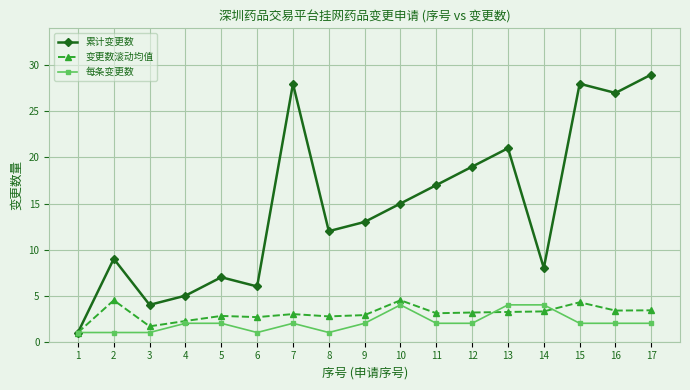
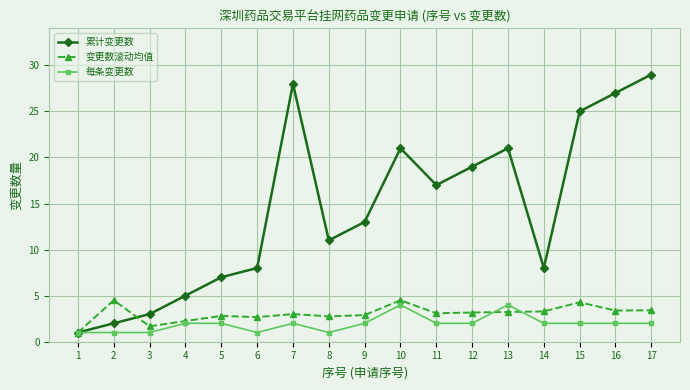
  {
    "累计变更数": {
-     "2": 9,
-     "3": 4,
+     "2": 2,
+     "3": 3,
      "4": 5,
      "5": 7,
-     "6": 6,
+     "6": 8,
      "7": 28,
-     "8": 12,
+     "8": 11,
      "9": 13,
-     "10": 15,
+     "10": 21,
      "11": 17,
      "12": 19,
      "13": 21,
      "14": 8,
-     "15": 28,
+     "15": 25,
      "16": 27,
      "17": 29
    },
    "变更数滚动均值": {
      "2": 5,
      "3": 2,
      "5": 3,
      "6": 3,
      "7": 3,
      "8": 3,
      "9": 3,
      "10": 5,
      "11": 3,
      "12": 3,
      "13": 3,
      "14": 3,
      "15": 4,
      "16": 3,
      "17": 3
    },
    "每条变更数": {
      "2": 1,
      "3": 1,
      "5": 2,
      "6": 1,
      "7": 2,
      "8": 1,
      "9": 2,
      "10": 4,
      "11": 2,
      "12": 2,
      "13": 4,
-     "14": 4,
+     "14": 2,
      "15": 2,
      "16": 2,
      "17": 2
    }
  }
